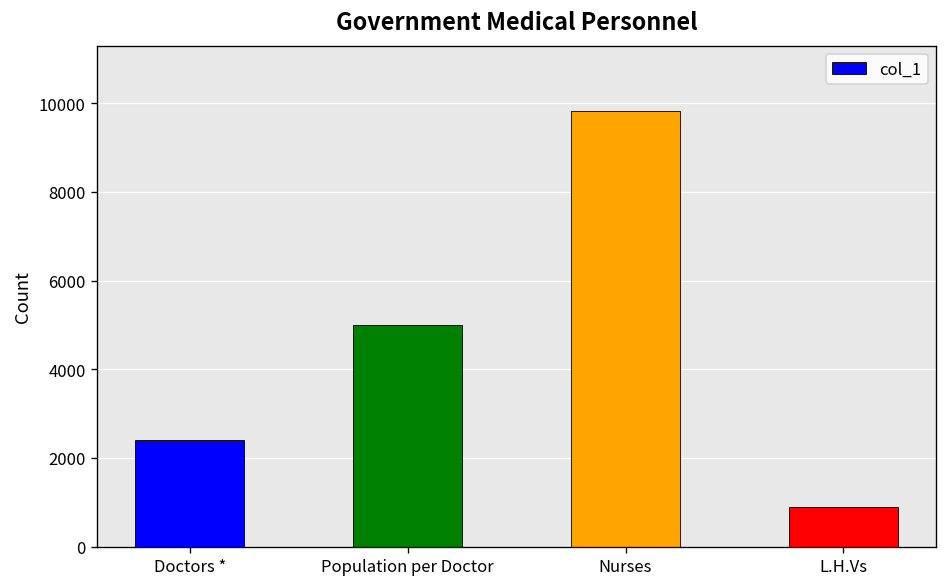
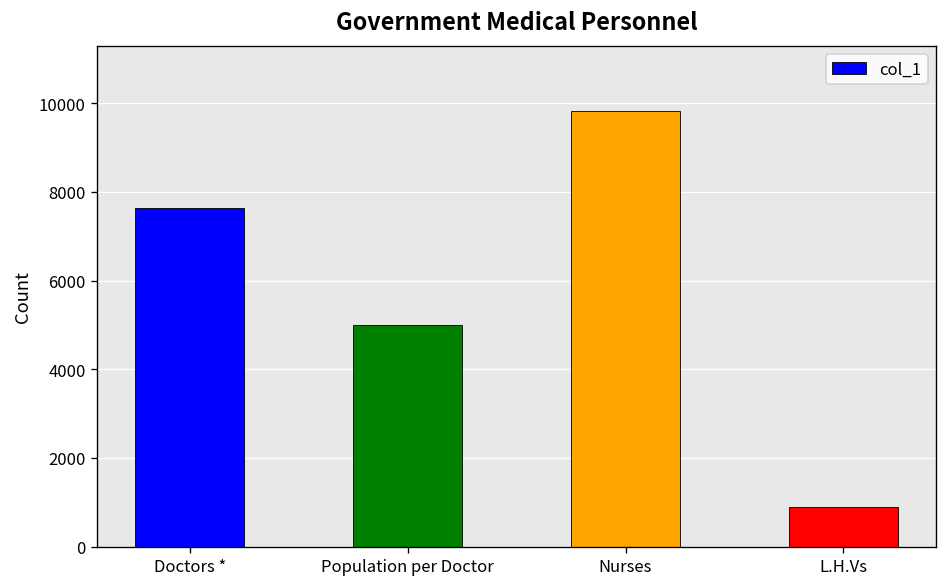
  {
-   "Doctors *": 2400,
+   "Doctors *": 7600,
    "Population per Doctor": 5000,
    "Nurses": 9800,
    "L.H.Vs": 900
  }
